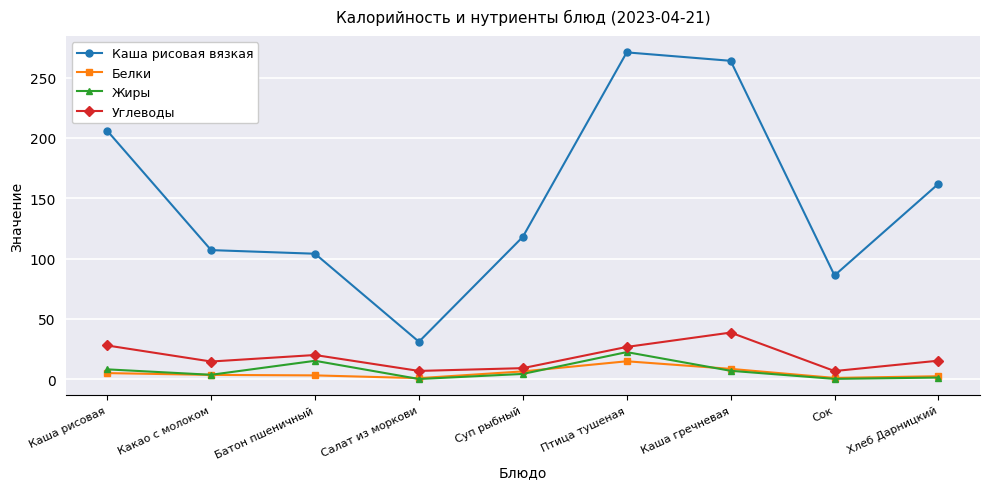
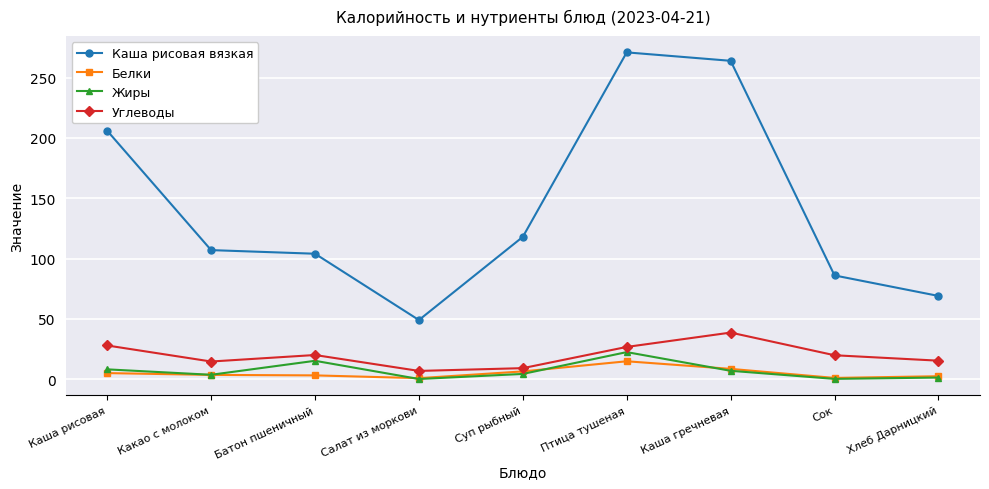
  {
    "Каша рисовая вязкая": {
      "Каша рисовая": 206,
      "Какао с молоком": 107,
      "Батон пшеничный": 104,
-     "Салат из моркови": 31,
+     "Салат из моркови": 49,
      "Суп рыбный": 118,
      "Птица тушеная": 271,
      "Каша гречневая": 264,
      "Сок": 86,
-     "Хлеб Дарницкий": 162
+     "Хлеб Дарницкий": 69
    },
    "Белки": {
      "Каша рисовая": 5,
      "Батон пшеничный": 3,
      "Птица тушеная": 15
    },
    "Жиры": {
      "Каша рисовая": 8,
      "Батон пшеничный": 15,
      "Птица тушеная": 22
    },
    "Углеводы": {
      "Каша рисовая": 28,
      "Какао с молоком": 15,
      "Батон пшеничный": 20,
      "Салат из моркови": 7,
      "Суп рыбный": 9,
      "Птица тушеная": 27,
      "Каша гречневая": 39,
-     "Сок": 7,
+     "Сок": 20,
      "Хлеб Дарницкий": 15
    }
  }
